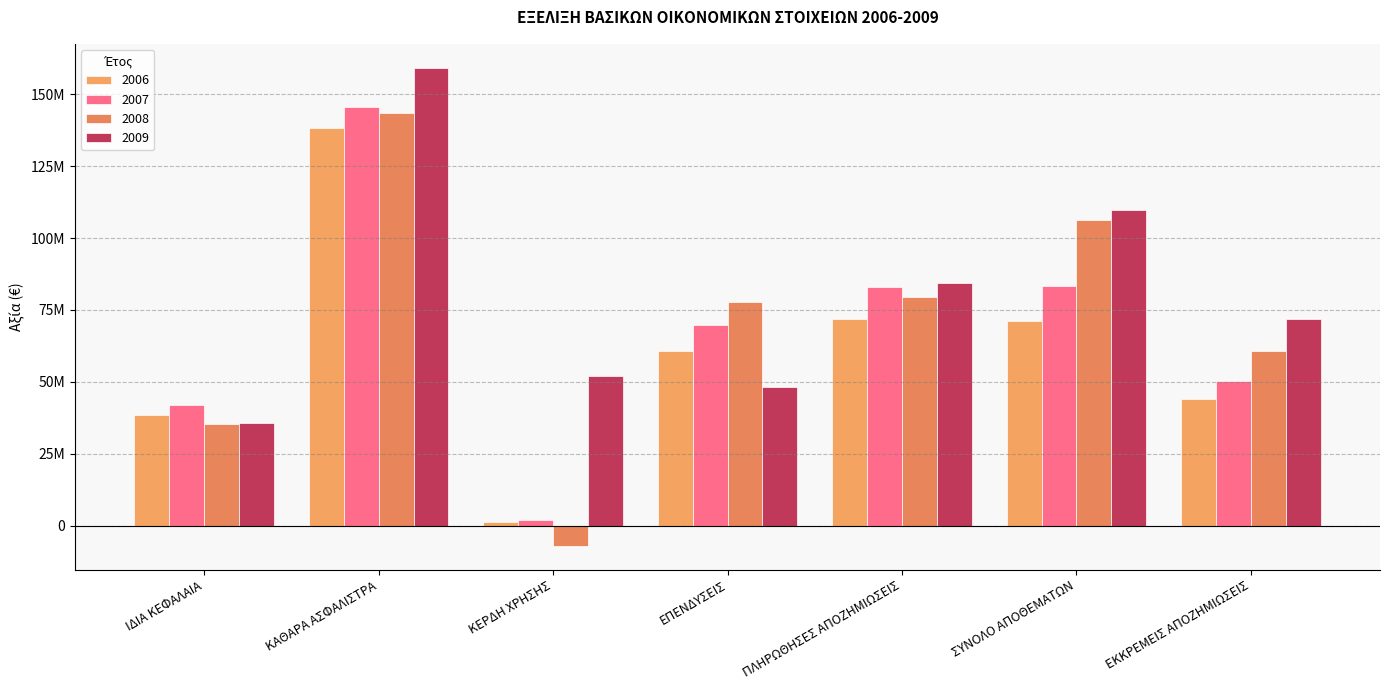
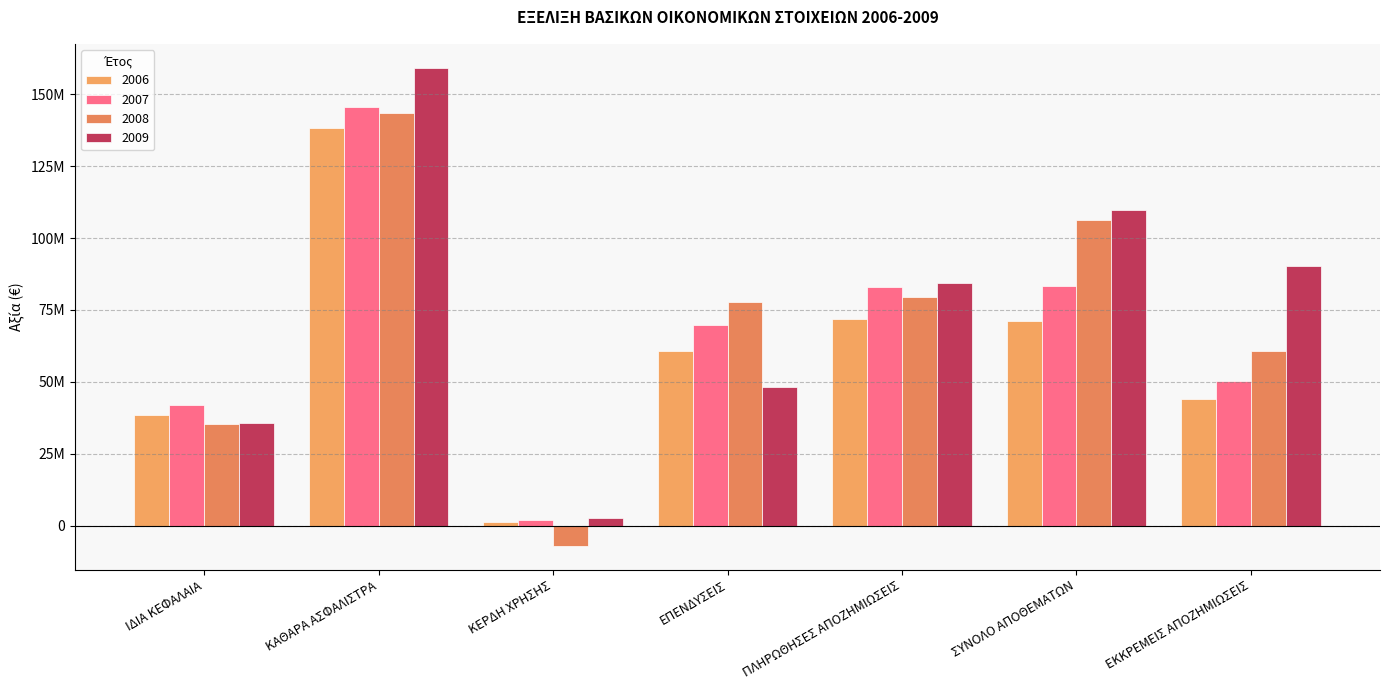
  {
    "2009": {
      "ΙΔΙΑ ΚΕΦΑΛΑΙΑ": 36000000,
      "ΚΑΘΑΡΑ ΑΣΦΑΛΙΣΤΡΑ": 159000000,
-     "ΚΕΡΔΗ ΧΡΗΣΗΣ": 52000000,
+     "ΚΕΡΔΗ ΧΡΗΣΗΣ": 3000000,
      "ΕΠΕΝΔΥΣΕΙΣ": 48000000,
      "ΠΛΗΡΩΘΗΣΕΣ ΑΠΟΖΗΜΙΩΣΕΙΣ": 84000000,
      "ΣΥΝΟΛΟ ΑΠΟΘΕΜΑΤΩΝ": 110000000,
-     "ΕΚΚΡΕΜΕΙΣ ΑΠΟΖΗΜΙΩΣΕΙΣ": 72000000
+     "ΕΚΚΡΕΜΕΙΣ ΑΠΟΖΗΜΙΩΣΕΙΣ": 90000000
    }
  }
